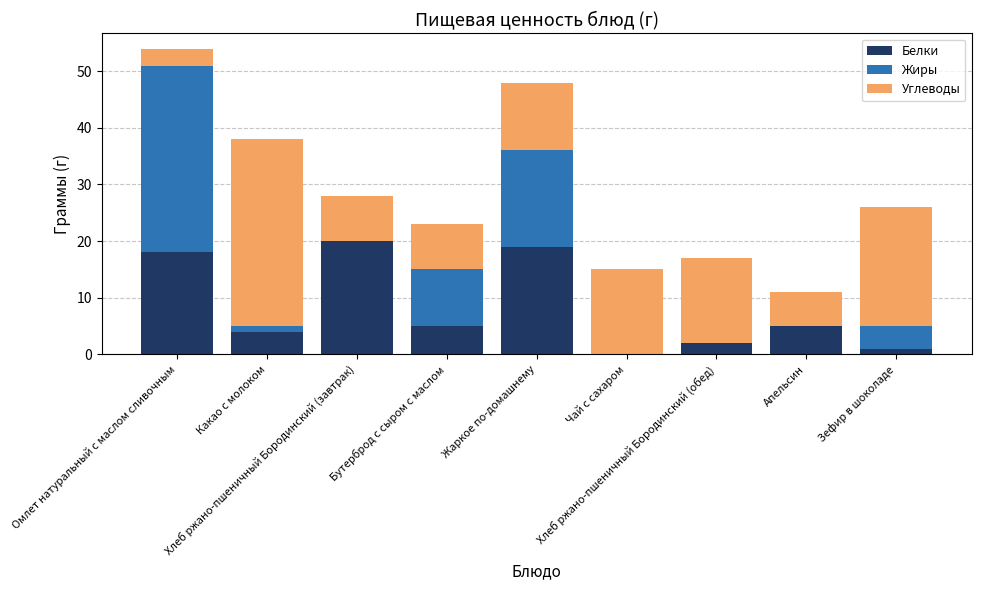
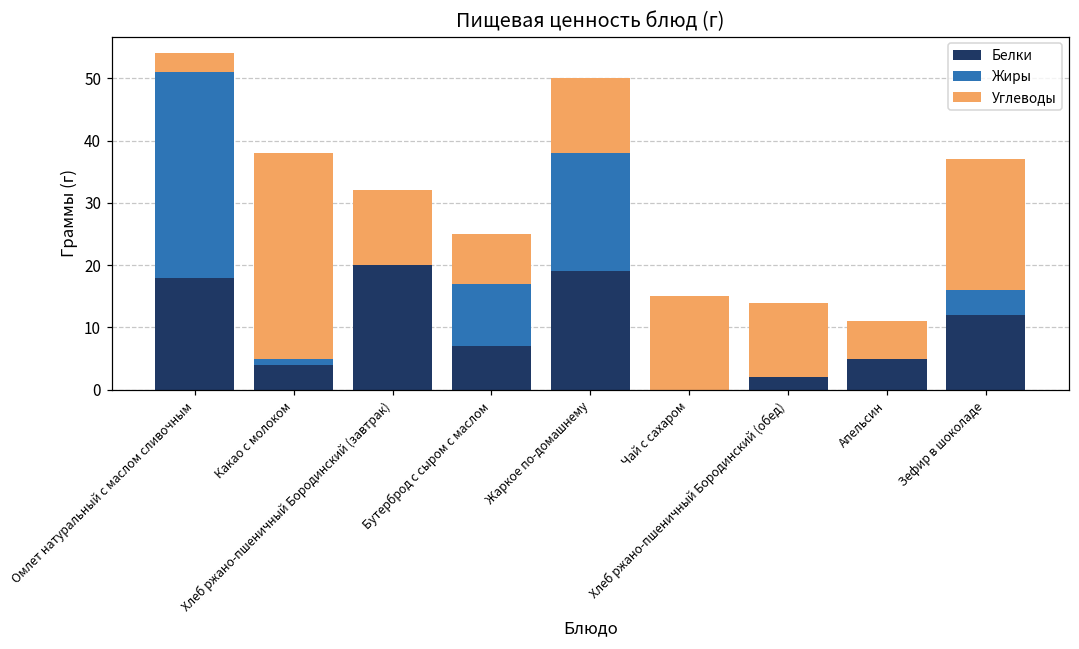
  {
    "Белки": {
      "Омлет натуральный с маслом сливочным": 18,
      "Какао с молоком": 4,
      "Хлеб ржано-пшеничный Бородинский (завтрак)": 20,
-     "Бутерброд с сыром с маслом": 5,
+     "Бутерброд с сыром с маслом": 7,
      "Жаркое по-домашнему": 19,
      "Чай с сахаром": 0,
      "Хлеб ржано-пшеничный Бородинский (обед)": 2,
      "Апельсин": 5,
-     "Зефир в шоколаде": 1
+     "Зефир в шоколаде": 12
    },
    "Жиры": {
      "Омлет натуральный с маслом сливочным": 33,
      "Какао с молоком": 1,
      "Хлеб ржано-пшеничный Бородинский (завтрак)": 0,
      "Бутерброд с сыром с маслом": 10,
-     "Жаркое по-домашнему": 17,
+     "Жаркое по-домашнему": 19,
      "Чай с сахаром": 0,
      "Хлеб ржано-пшеничный Бородинский (обед)": 0,
      "Апельсин": 0,
      "Зефир в шоколаде": 4
    },
    "Углеводы": {
      "Омлет натуральный с маслом сливочным": 3,
      "Какао с молоком": 33,
-     "Хлеб ржано-пшеничный Бородинский (завтрак)": 8,
+     "Хлеб ржано-пшеничный Бородинский (завтрак)": 12,
      "Бутерброд с сыром с маслом": 8,
      "Жаркое по-домашнему": 12,
      "Чай с сахаром": 15,
-     "Хлеб ржано-пшеничный Бородинский (обед)": 15,
+     "Хлеб ржано-пшеничный Бородинский (обед)": 12,
      "Апельсин": 6,
      "Зефир в шоколаде": 21
    }
  }
